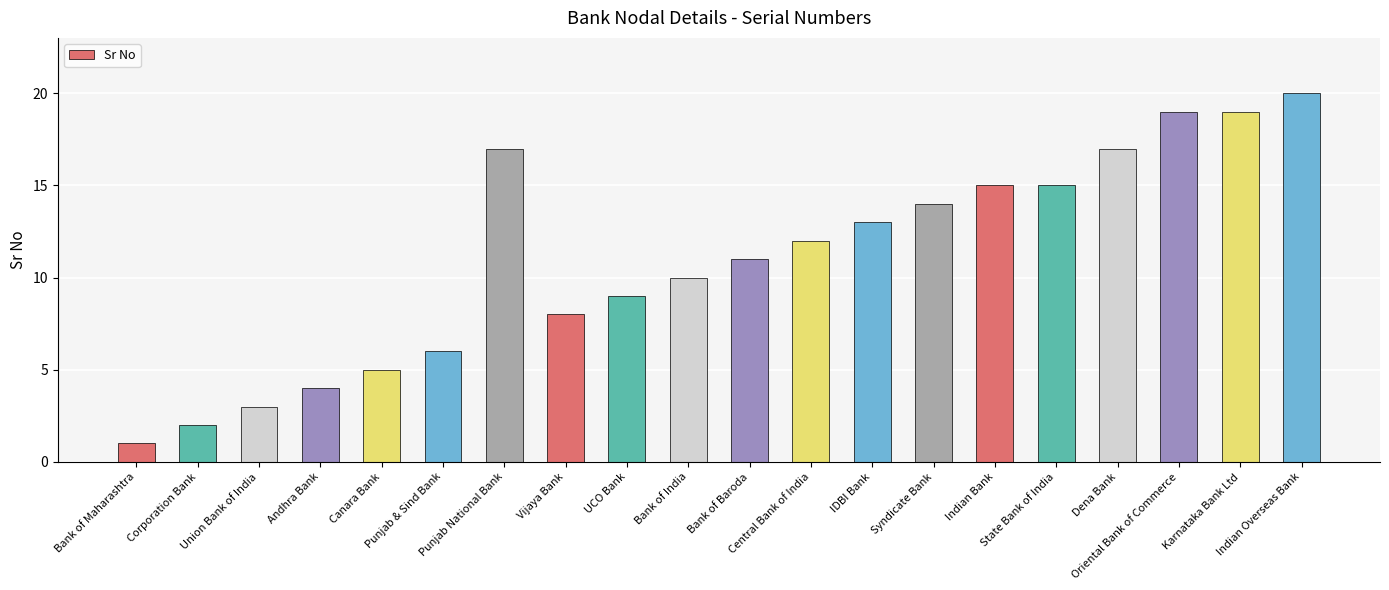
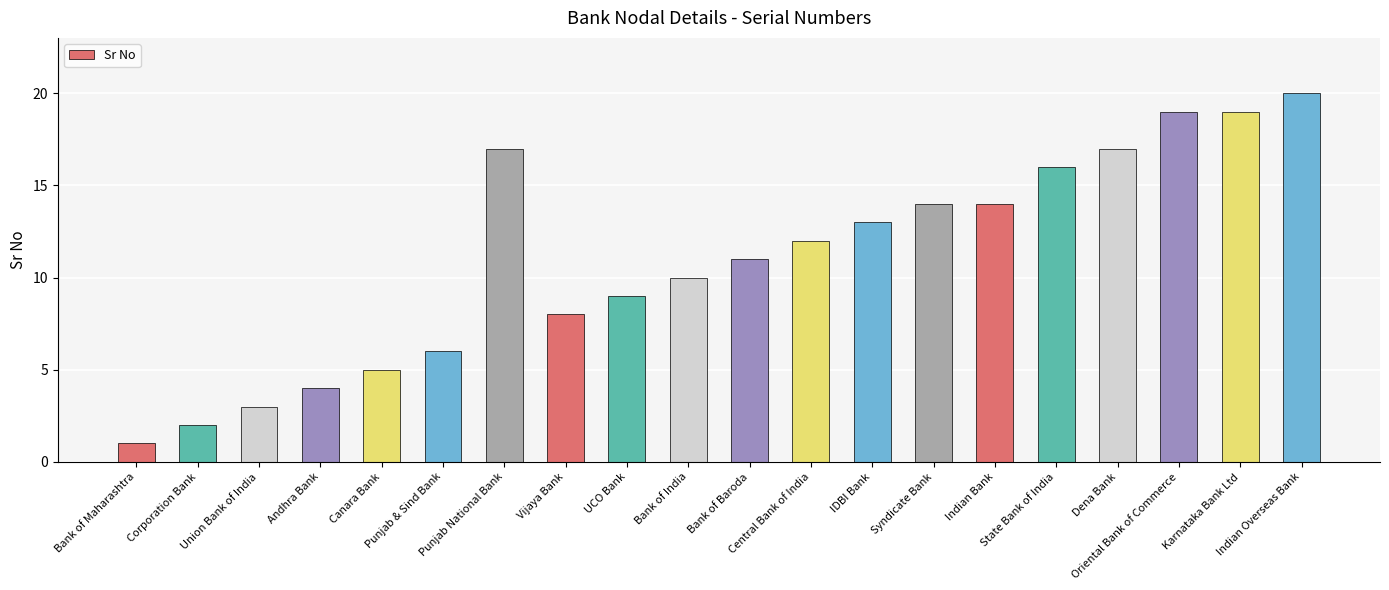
  {
    "Bank of Maharashtra": 1,
    "Corporation Bank": 2,
    "Union Bank of India": 3,
    "Andhra Bank": 4,
    "Canara Bank": 5,
    "Punjab & Sind Bank": 6,
    "Punjab National Bank": 17,
    "Vijaya Bank": 8,
    "UCO Bank": 9,
    "Bank of India": 10,
    "Bank of Baroda": 11,
    "Central Bank of India": 12,
    "IDBI Bank": 13,
    "Syndicate Bank": 14,
-   "Indian Bank": 15,
-   "State Bank of India": 15,
+   "Indian Bank": 14,
+   "State Bank of India": 16,
    "Dena Bank": 17,
    "Oriental Bank of Commerce": 19,
    "Karnataka Bank Ltd": 19,
    "Indian Overseas Bank": 20
  }
